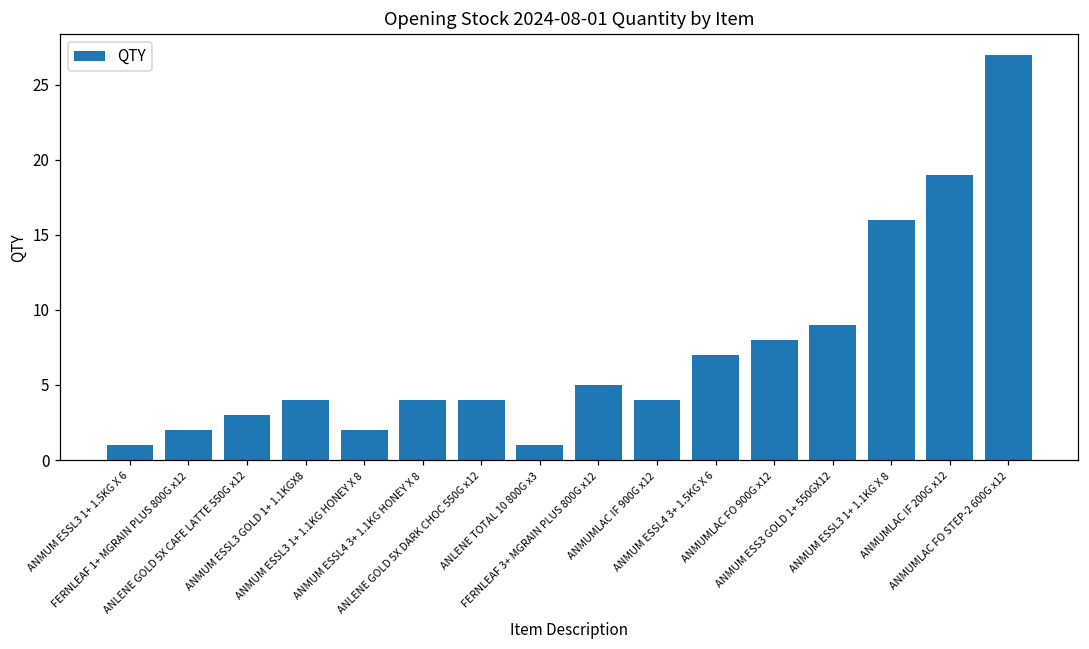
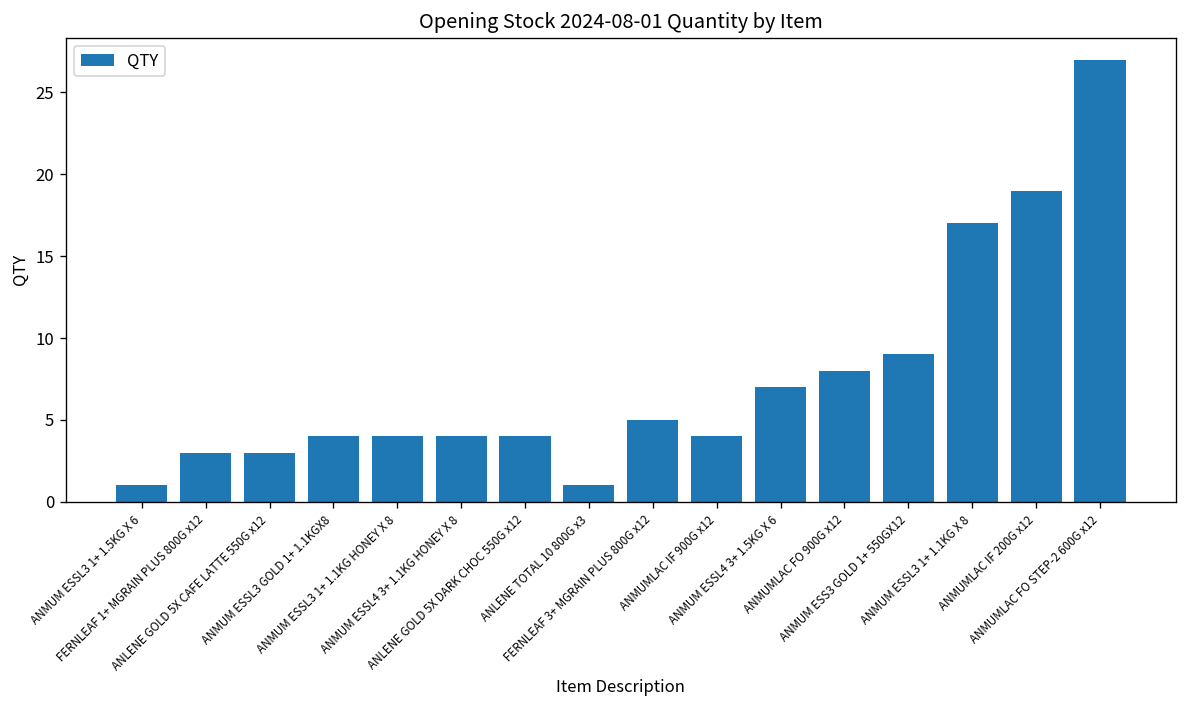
  {
    "ANMUM ESSL3 1+ 1.5KG X 6": 1,
-   "FERNLEAF 1+ MGRAIN PLUS 800G x12": 2,
+   "FERNLEAF 1+ MGRAIN PLUS 800G x12": 3,
    "ANLENE GOLD 5X CAFE LATTE 550G x12": 3,
    "ANMUM ESSL3 GOLD 1+ 1.1KGX8": 4,
-   "ANMUM ESSL3 1+ 1.1KG HONEY X 8": 2,
+   "ANMUM ESSL3 1+ 1.1KG HONEY X 8": 4,
    "ANMUM ESSL4 3+ 1.1KG HONEY X 8": 4,
    "ANLENE GOLD 5X DARK CHOC 550G x12": 4,
    "ANLENE TOTAL 10 800G x3": 1,
    "FERNLEAF 3+ MGRAIN PLUS 800G x12": 5,
    "ANMUMLAC IF 900G x12": 4,
    "ANMUM ESSL4 3+ 1.5KG X 6": 7,
    "ANMUMLAC FO 900G x12": 8,
    "ANMUM ESS3 GOLD 1+ 550GX12": 9,
-   "ANMUM ESSL3 1+ 1.1KG X 8": 16,
+   "ANMUM ESSL3 1+ 1.1KG X 8": 17,
    "ANMUMLAC IF 200G x12": 19,
    "ANMUMLAC FO STEP-2 600G x12": 27
  }
